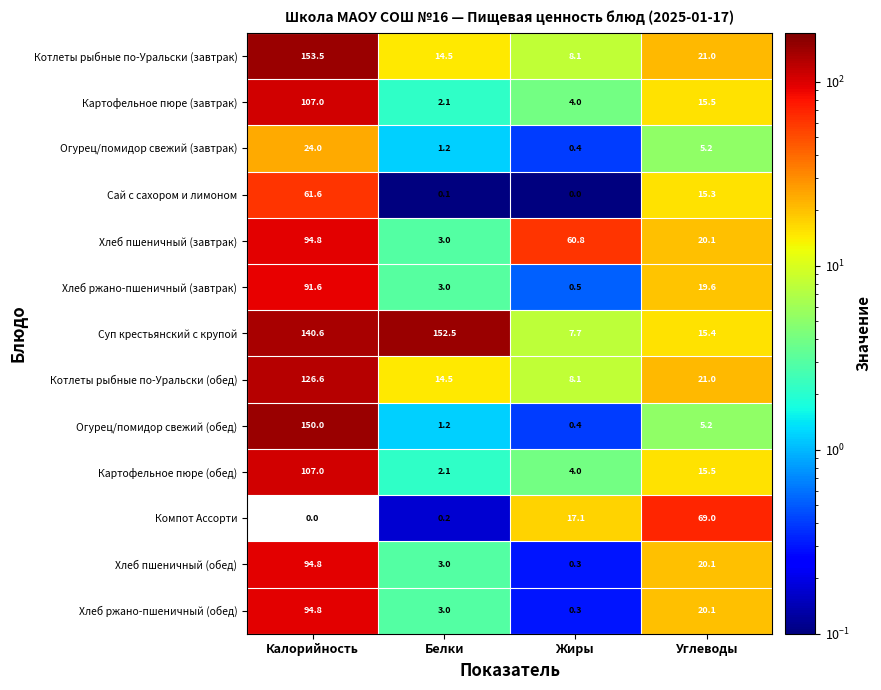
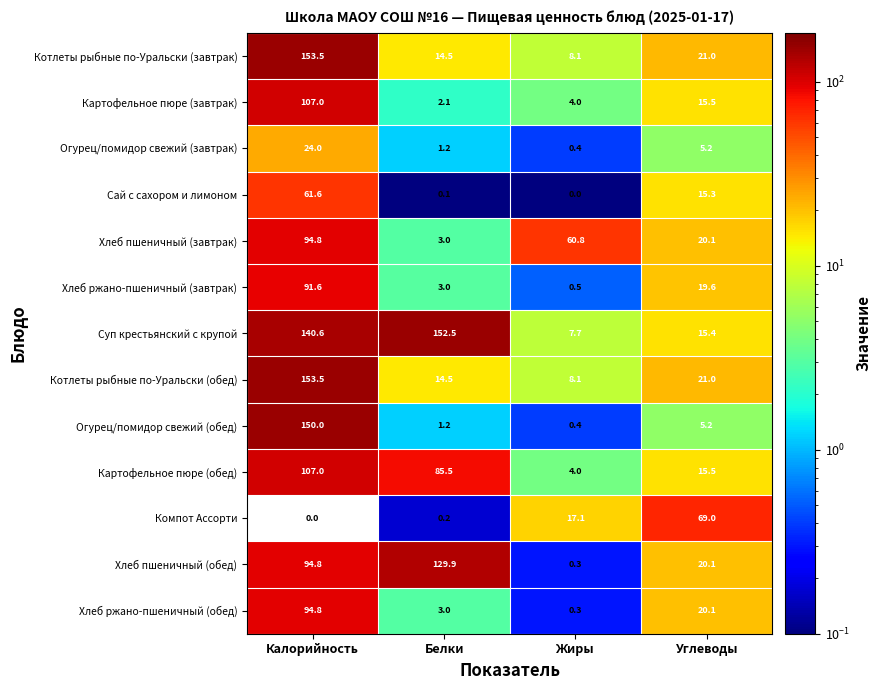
  {
    "Котлеты рыбные по-Уральски (завтрак)": {
      "Калорийность": 153.5,
      "Белки": 14.5,
      "Жиры": 8.1,
      "Углеводы": 21.0
    },
    "Картофельное пюре (завтрак)": {
      "Калорийность": 107.0,
      "Белки": 2.1,
      "Жиры": 4.0,
      "Углеводы": 15.5
    },
    "Огурец/помидор свежий (завтрак)": {
      "Калорийность": 24.0,
      "Белки": 1.2,
      "Жиры": 0.4,
      "Углеводы": 5.2
    },
    "Сай с сахором и лимоном": {
      "Калорийность": 61.6,
      "Белки": 0.1,
      "Жиры": 0.0,
      "Углеводы": 15.3
    },
    "Хлеб пшеничный (завтрак)": {
      "Калорийность": 94.8,
      "Белки": 3.0,
      "Жиры": 60.8,
      "Углеводы": 20.1
    },
    "Хлеб ржано-пшеничный (завтрак)": {
      "Калорийность": 91.6,
      "Белки": 3.0,
      "Жиры": 0.5,
      "Углеводы": 19.6
    },
    "Суп крестьянский с крупой": {
      "Калорийность": 140.6,
      "Белки": 152.5,
      "Жиры": 7.7,
      "Углеводы": 15.4
    },
    "Котлеты рыбные по-Уральски (обед)": {
-     "Калорийность": 126.6,
+     "Калорийность": 153.5,
      "Белки": 14.5,
      "Жиры": 8.1,
      "Углеводы": 21.0
    },
    "Огурец/помидор свежий (обед)": {
      "Калорийность": 150.0,
      "Белки": 1.2,
      "Жиры": 0.4,
      "Углеводы": 5.2
    },
    "Картофельное пюре (обед)": {
      "Калорийность": 107.0,
-     "Белки": 2.1,
+     "Белки": 85.5,
      "Жиры": 4.0,
      "Углеводы": 15.5
    },
    "Компот Ассорти": {
      "Белки": 0.2,
      "Жиры": 17.1,
      "Углеводы": 69.0
    },
    "Хлеб пшеничный (обед)": {
      "Калорийность": 94.8,
-     "Белки": 3.0,
+     "Белки": 129.9,
      "Жиры": 0.3,
      "Углеводы": 20.1
    },
    "Хлеб ржано-пшеничный (обед)": {
      "Калорийность": 94.8,
      "Белки": 3.0,
      "Жиры": 0.3,
      "Углеводы": 20.1
    }
  }
